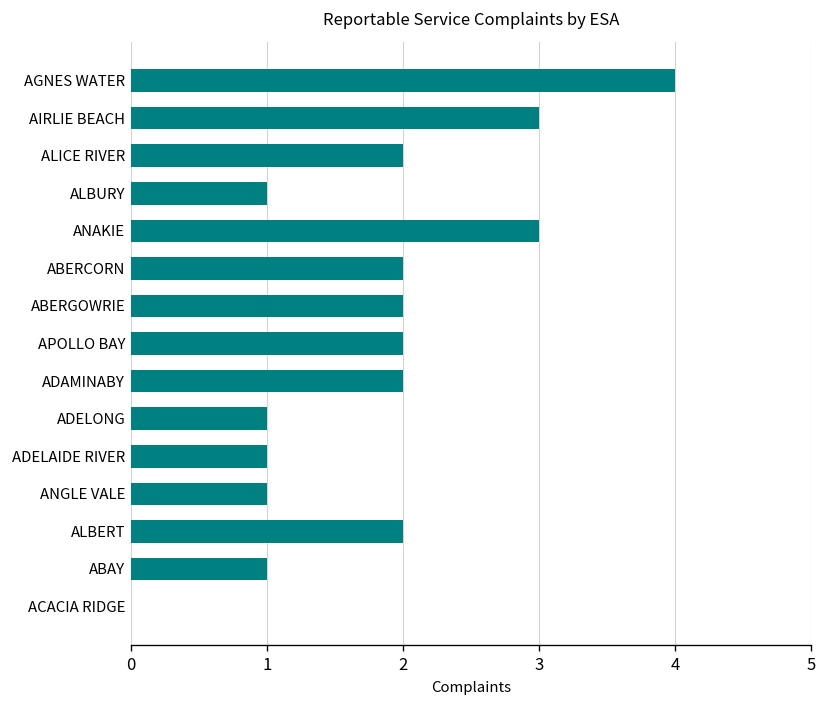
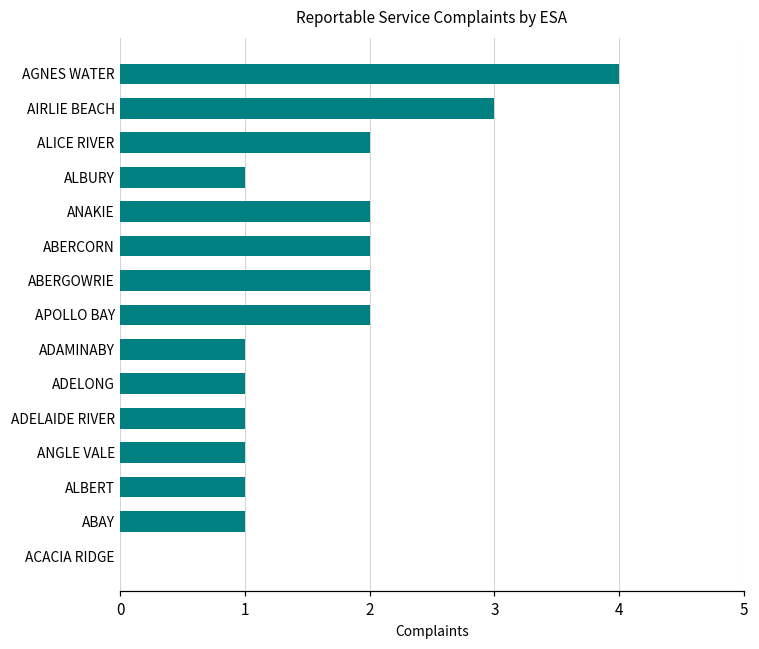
  {
    "AGNES WATER": 4,
    "AIRLIE BEACH": 3,
    "ALICE RIVER": 2,
    "ALBURY": 1,
-   "ANAKIE": 3,
+   "ANAKIE": 2,
    "ABERCORN": 2,
    "ABERGOWRIE": 2,
    "APOLLO BAY": 2,
-   "ADAMINABY": 2,
+   "ADAMINABY": 1,
    "ADELONG": 1,
    "ADELAIDE RIVER": 1,
    "ANGLE VALE": 1,
-   "ALBERT": 2,
+   "ALBERT": 1,
    "ABAY": 1,
    "ACACIA RIDGE": 0
  }
